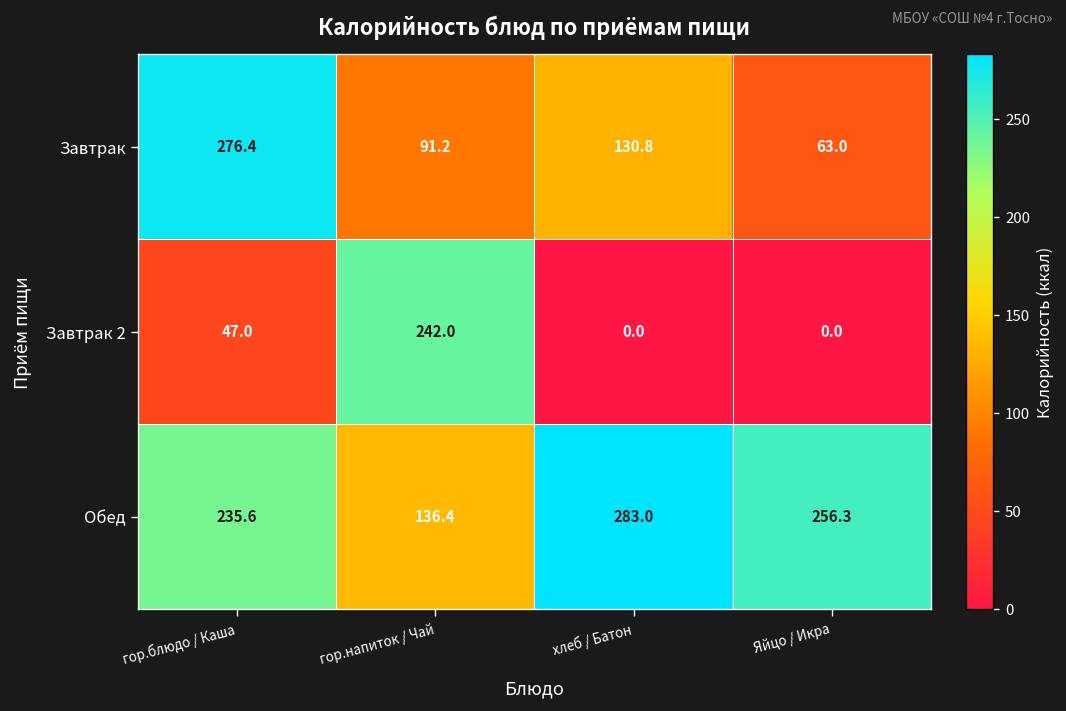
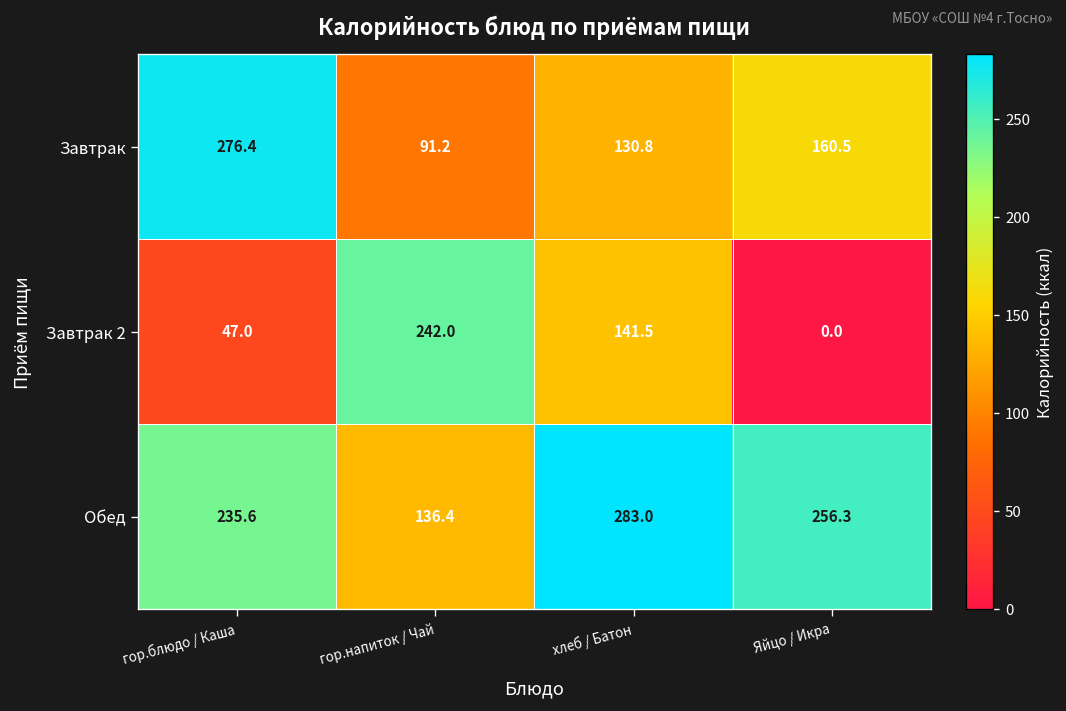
  {
    "Завтрак": {
      "гор.блюдо / Каша": 276.4,
      "гор.напиток / Чай": 91.2,
      "хлеб / Батон": 130.8,
-     "Яйцо / Икра": 63.0
+     "Яйцо / Икра": 160.5
    },
    "Завтрак 2": {
      "гор.блюдо / Каша": 47.0,
      "гор.напиток / Чай": 242.0,
-     "хлеб / Батон": 0.0,
+     "хлеб / Батон": 141.5,
      "Яйцо / Икра": 0.0
    },
    "Обед": {
      "гор.блюдо / Каша": 235.6,
      "гор.напиток / Чай": 136.4,
      "хлеб / Батон": 283.0,
      "Яйцо / Икра": 256.3
    }
  }
